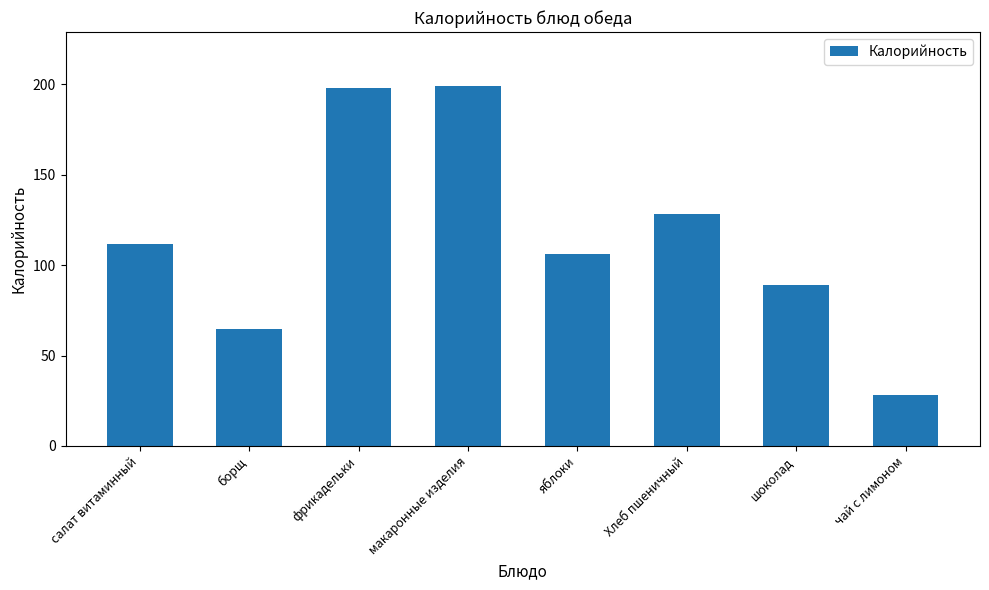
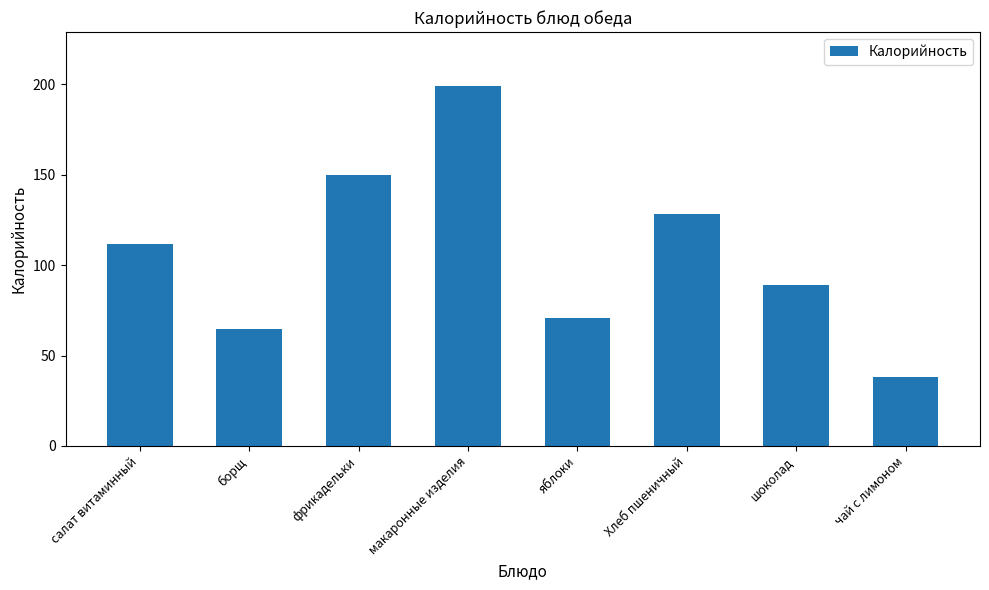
  {
    "салат витаминный": 112,
    "борщ": 65,
-   "фрикадельки": 198,
+   "фрикадельки": 150,
    "макаронные изделия": 199,
-   "яблоки": 106,
+   "яблоки": 71,
    "Хлеб пшеничный": 128,
    "шоколад": 89,
-   "чай с лимоном": 28
+   "чай с лимоном": 38
  }
